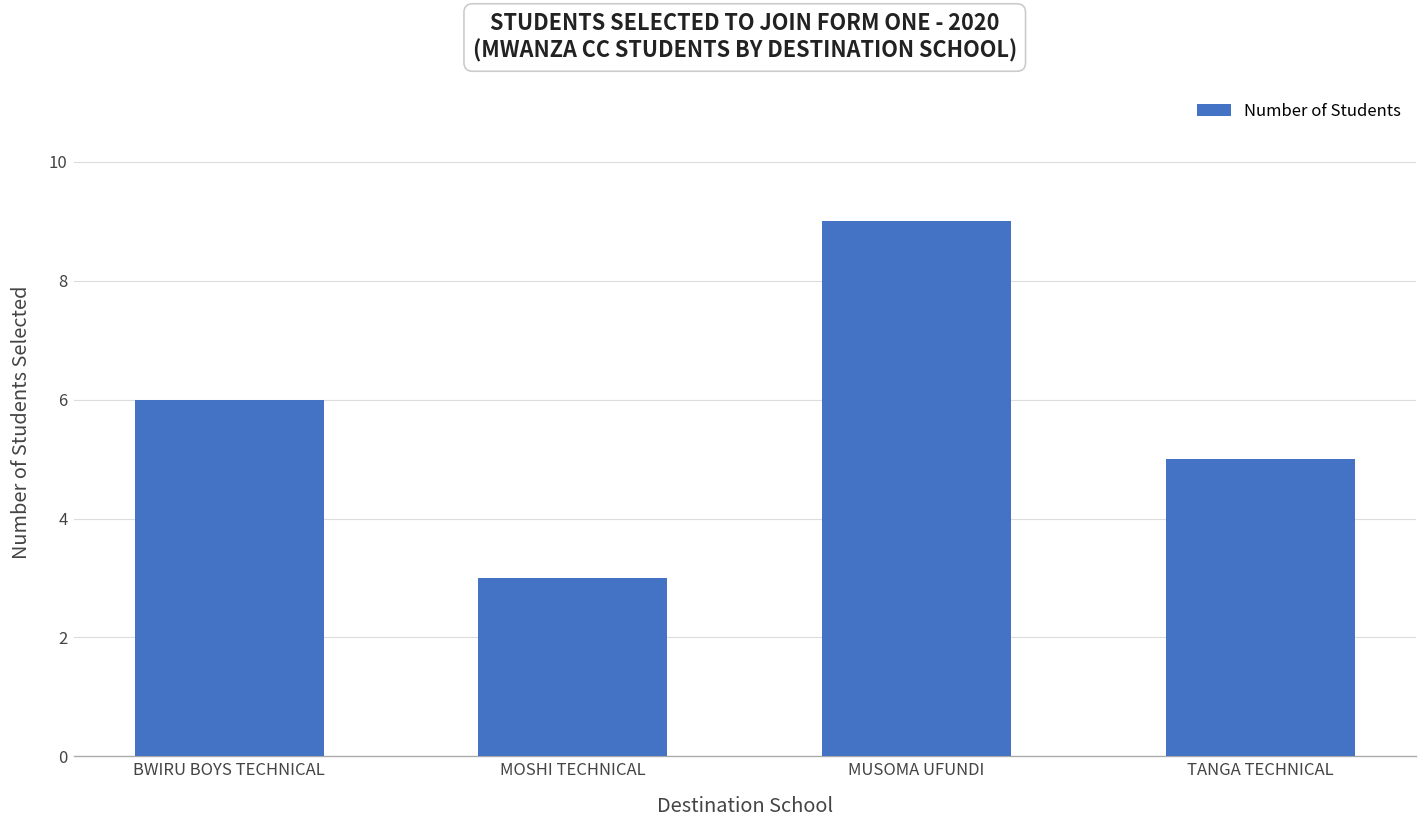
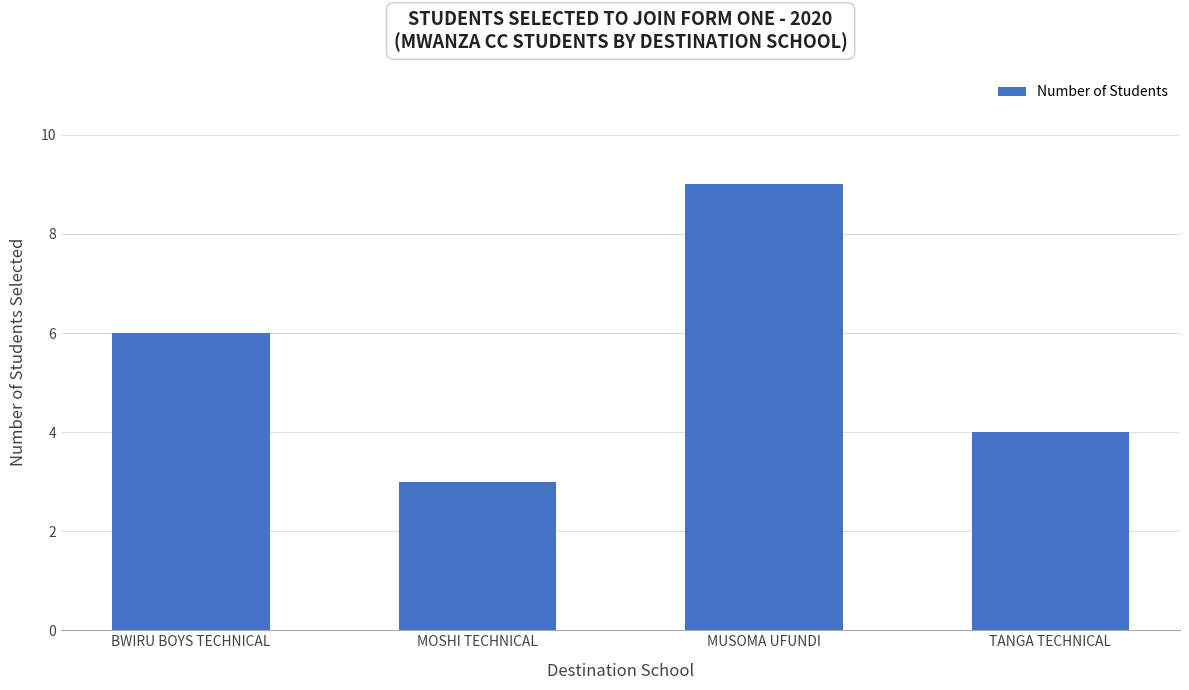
  {
    "BWIRU BOYS TECHNICAL": 6,
    "MOSHI TECHNICAL": 3,
    "MUSOMA UFUNDI": 9,
-   "TANGA TECHNICAL": 5
+   "TANGA TECHNICAL": 4
  }
